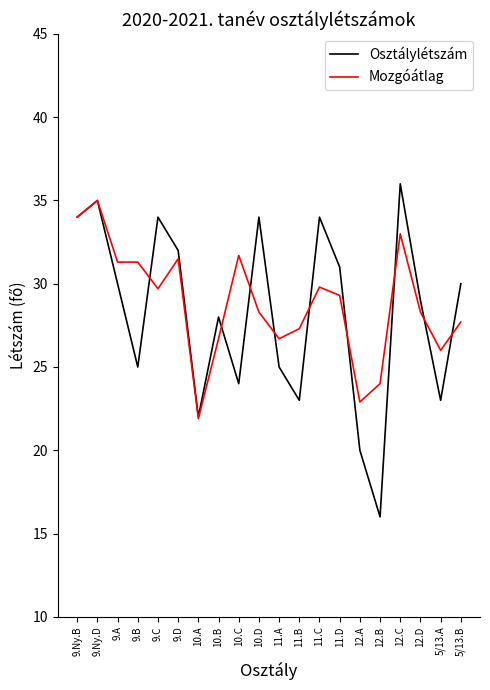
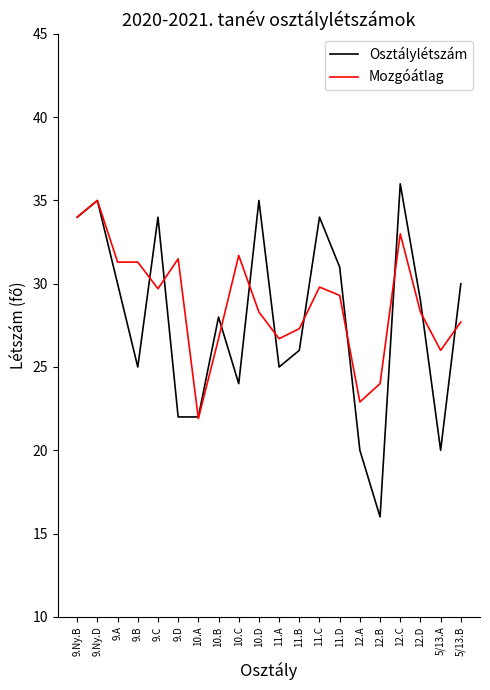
  {
    "Osztálylétszám": {
      "9.A": 30,
      "9.B": 25,
      "9.C": 34,
-     "9.D": 32,
+     "9.D": 22,
      "10.B": 28,
      "10.C": 24,
-     "10.D": 34,
+     "10.D": 35,
      "11.A": 25,
-     "11.B": 23,
+     "11.B": 26,
      "11.C": 34,
      "11.D": 31,
      "12.A": 20,
      "12.B": 16,
      "12.C": 36,
      "12.D": 29,
-     "5/13.A": 23,
+     "5/13.A": 20,
      "5/13.B": 30
    },
    "Mozgóátlag": {
      "9.A": 31.3,
      "9.B": 31.3,
      "9.C": 29.7,
      "9.D": 31.5,
      "10.B": 26.7,
      "10.C": 31.7,
      "10.D": 28.3,
      "11.A": 26.7,
      "11.B": 27.3,
      "11.C": 29.8,
      "11.D": 29.3,
      "12.A": 23,
      "12.B": 24,
      "12.C": 33,
      "12.D": 28.3,
      "5/13.A": 26,
      "5/13.B": 27.7
    }
  }
